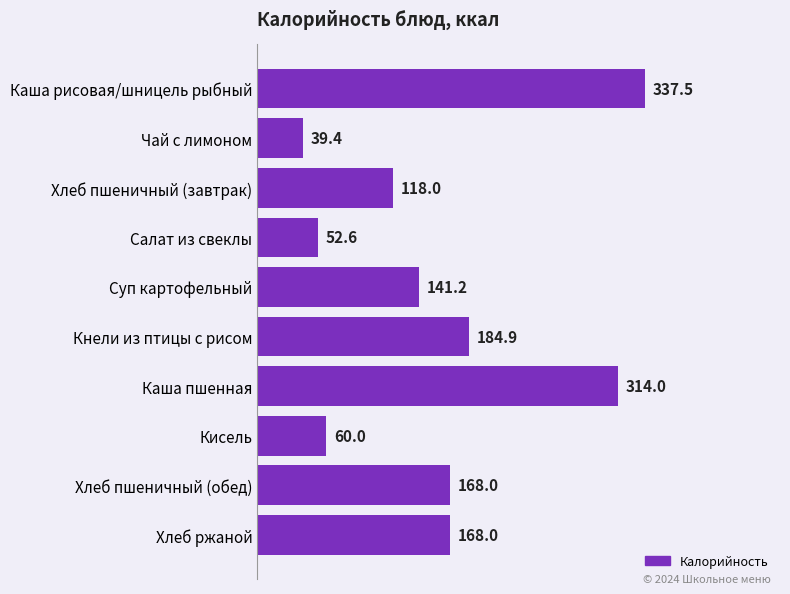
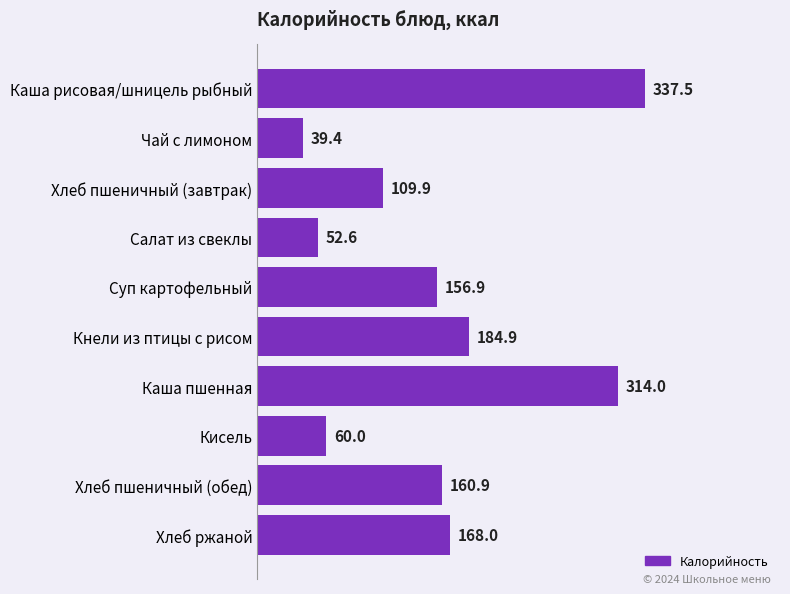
  {
    "Каша рисовая/шницель рыбный": 337.5,
    "Чай с лимоном": 39.4,
-   "Хлеб пшеничный (завтрак)": 118.0,
+   "Хлеб пшеничный (завтрак)": 109.9,
    "Салат из свеклы": 52.6,
-   "Суп картофельный": 141.2,
+   "Суп картофельный": 156.9,
    "Кнели из птицы с рисом": 184.9,
    "Каша пшенная": 314.0,
    "Кисель": 60.0,
-   "Хлеб пшеничный (обед)": 168.0,
+   "Хлеб пшеничный (обед)": 160.9,
    "Хлеб ржаной": 168.0
  }
